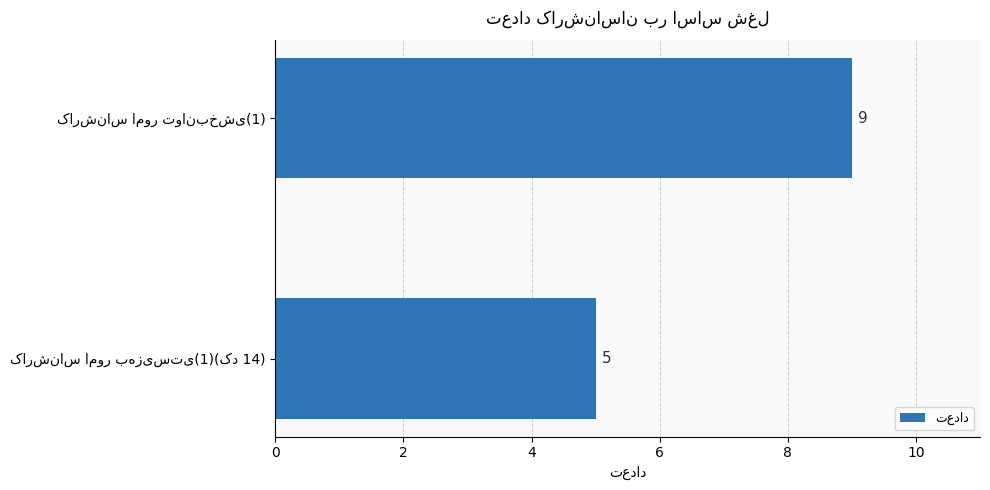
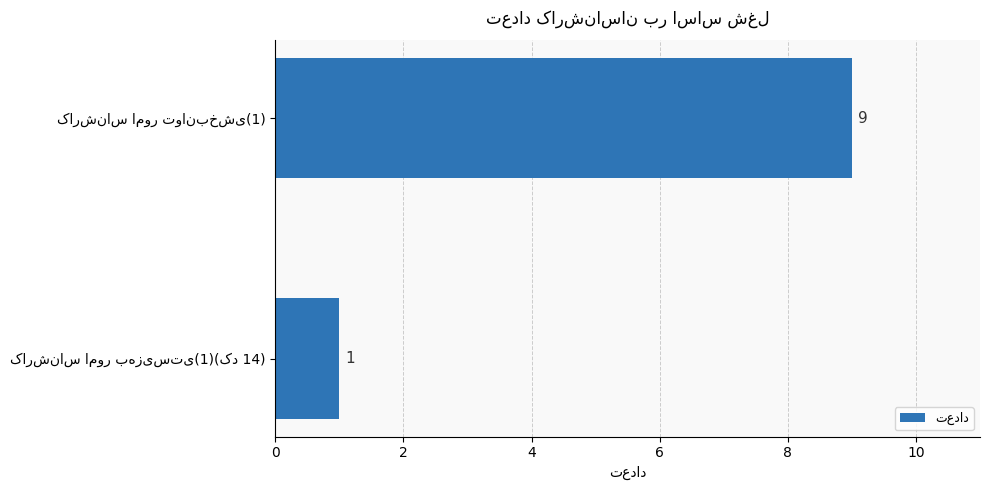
  {
    "کارشناس امور توانبخشی(1)": 9,
-   "کارشناس امور بهزیستی(1)(کد 14)": 5
+   "کارشناس امور بهزیستی(1)(کد 14)": 1
  }
